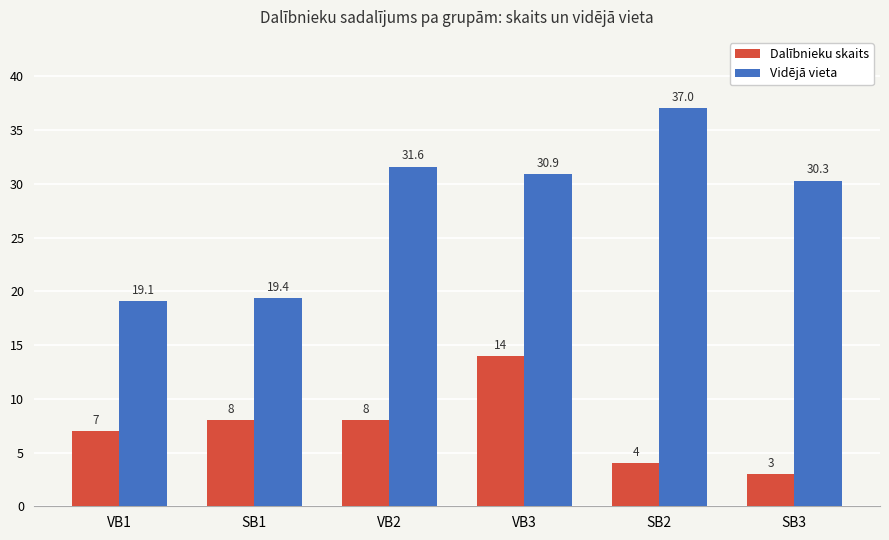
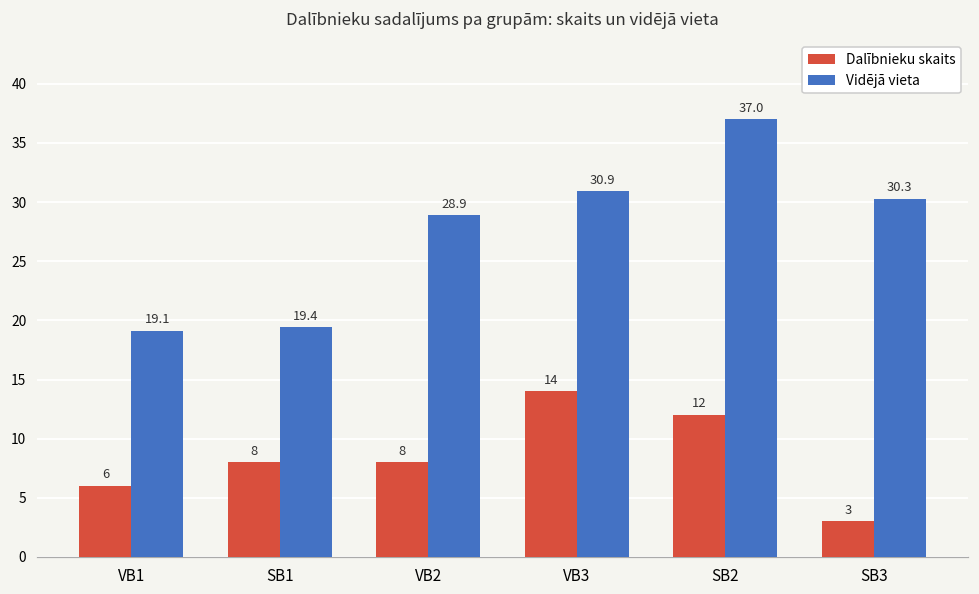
  {
    "Dalībnieku skaits": {
-     "VB1": 7,
+     "VB1": 6,
      "SB1": 8,
      "VB2": 8,
      "VB3": 14,
-     "SB2": 4,
+     "SB2": 12,
      "SB3": 3
    },
    "Vidējā vieta": {
      "VB1": 19.1,
      "SB1": 19.4,
-     "VB2": 31.6,
+     "VB2": 28.9,
      "VB3": 30.9,
      "SB2": 37.0,
      "SB3": 30.3
    }
  }
